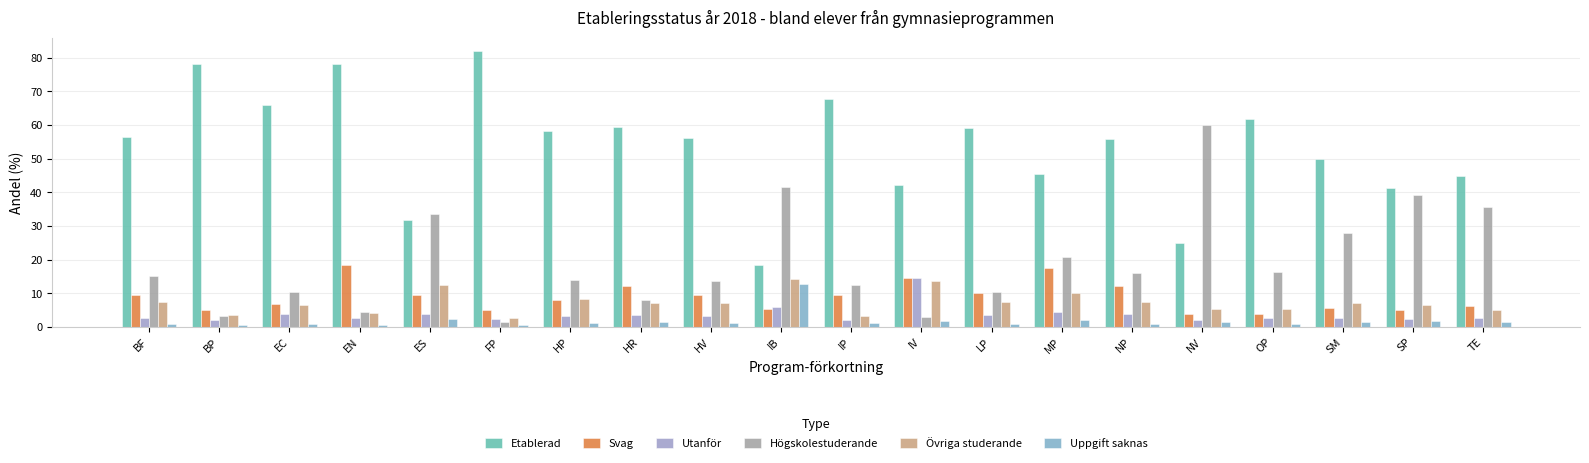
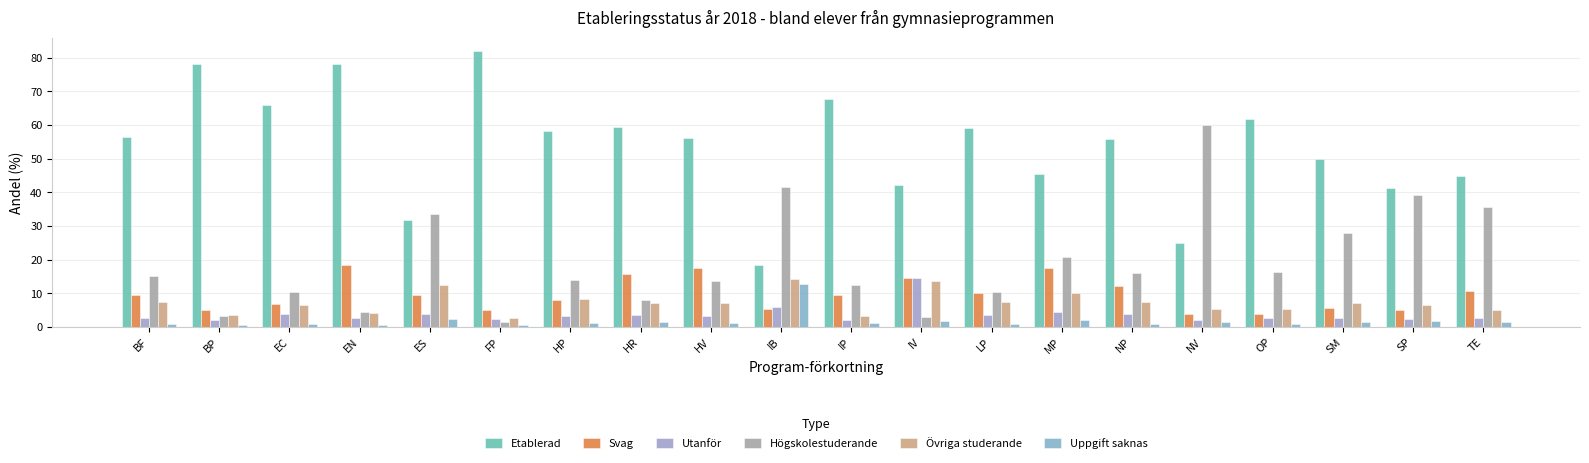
  {
    "Svag": {
      "BF": 9,
      "BP": 5,
      "EC": 7,
      "EN": 19,
      "ES": 9,
      "FP": 5,
      "HP": 8,
-     "HR": 12,
-     "HV": 10,
+     "HR": 16,
+     "HV": 17,
      "IB": 5,
      "IP": 10,
      "IV": 15,
      "LP": 10,
      "MP": 18,
      "NP": 12,
      "NV": 4,
      "OP": 4,
      "SM": 6,
      "SP": 5,
-     "TE": 6
+     "TE": 11
    }
  }
